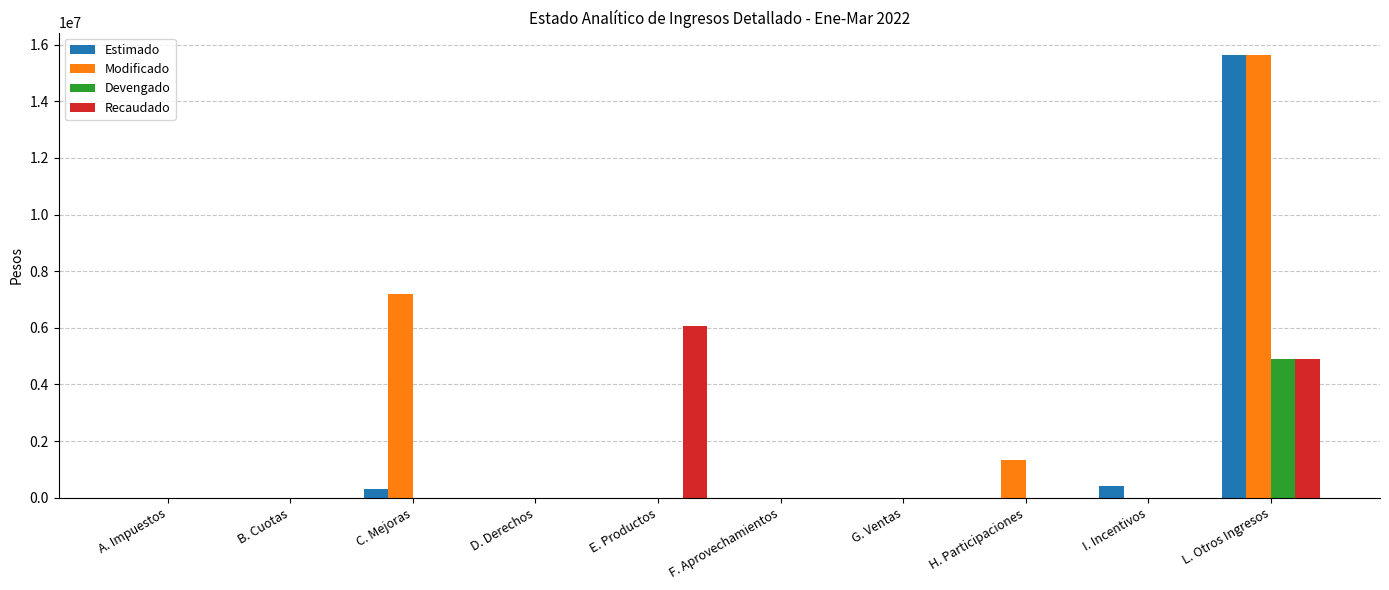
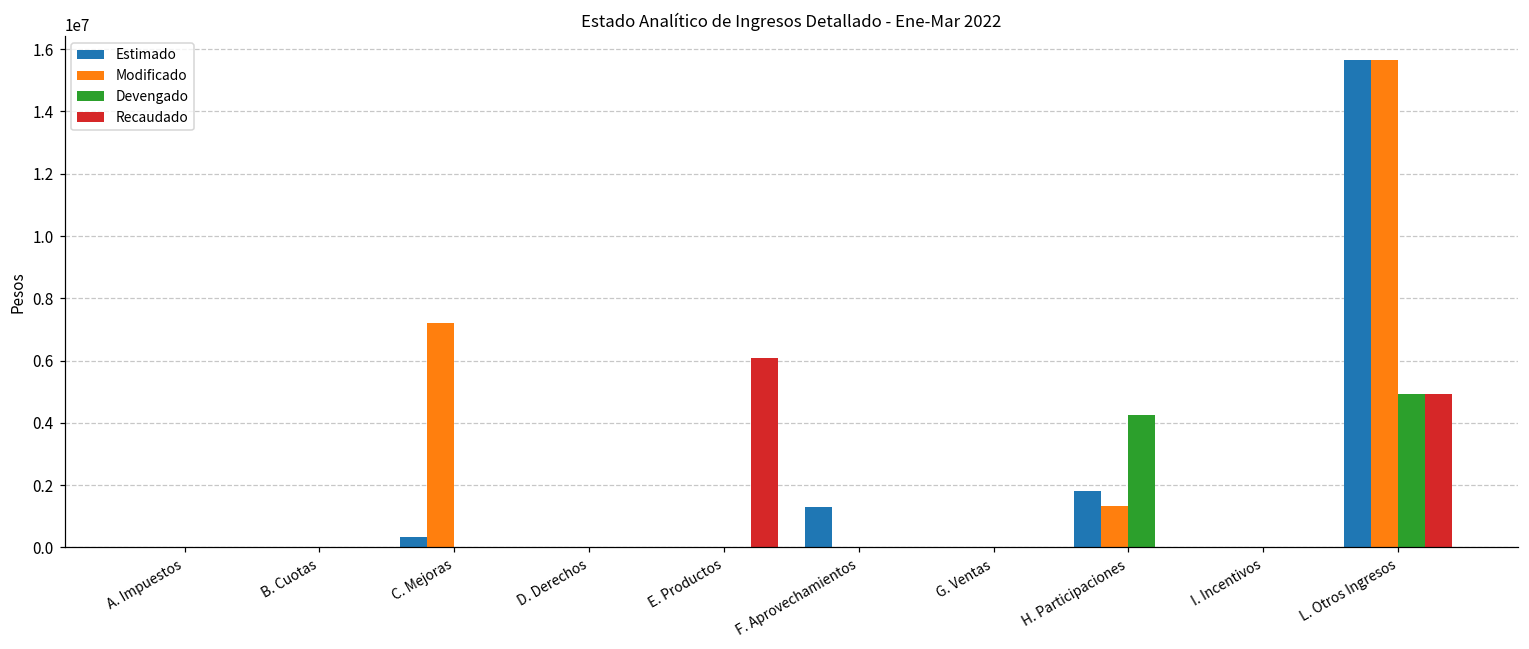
  {
    "Estimado": {
      "A. Impuestos": 0,
      "B. Cuotas": 0,
      "C. Mejoras": 300000,
      "D. Derechos": 0,
      "E. Productos": 0,
-     "F. Aprovechamientos": 0,
+     "F. Aprovechamientos": 1300000,
      "G. Ventas": 0,
-     "H. Participaciones": 0,
-     "I. Incentivos": 400000,
+     "H. Participaciones": 1800000,
+     "I. Incentivos": 0,
      "L. Otros Ingresos": 15600000
    },
    "Modificado": {
      "A. Impuestos": 0,
      "B. Cuotas": 0,
      "C. Mejoras": 7200000,
      "D. Derechos": 0,
      "F. Aprovechamientos": 0,
      "G. Ventas": 0,
      "H. Participaciones": 1300000,
      "I. Incentivos": 0,
      "L. Otros Ingresos": 15600000
    },
    "Devengado": {
      "A. Impuestos": 0,
      "B. Cuotas": 0,
      "C. Mejoras": 0,
      "D. Derechos": 0,
      "F. Aprovechamientos": 0,
      "G. Ventas": 0,
-     "H. Participaciones": 0,
+     "H. Participaciones": 4200000,
      "I. Incentivos": 0,
      "L. Otros Ingresos": 4900000
    },
    "Recaudado": {
      "A. Impuestos": 0,
      "B. Cuotas": 0,
      "C. Mejoras": 0,
      "D. Derechos": 0,
      "E. Productos": 6100000,
      "F. Aprovechamientos": 0,
      "G. Ventas": 0,
      "H. Participaciones": 0,
      "I. Incentivos": 0,
      "L. Otros Ingresos": 4900000
    }
  }
